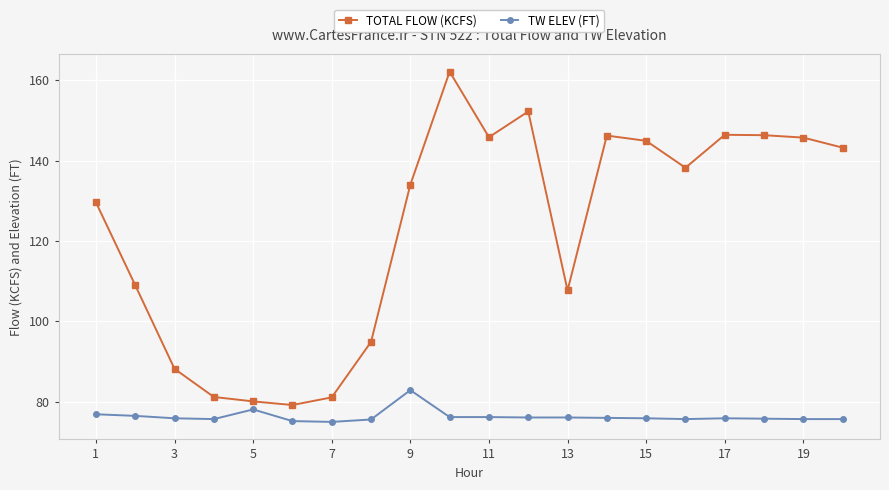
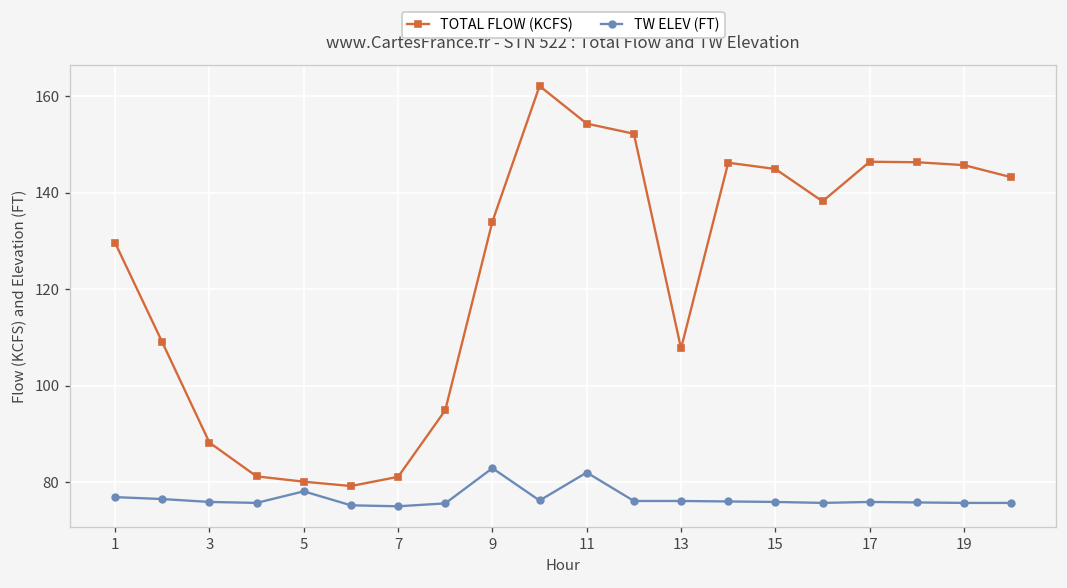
  {
    "TOTAL FLOW (KCFS)": {
      "1": 130,
      "3": 88,
      "5": 80,
      "7": 81,
      "9": 134,
-     "11": 146,
+     "11": 154,
      "13": 108,
      "15": 145,
      "17": 146,
      "19": 146
    },
    "TW ELEV (FT)": {
      "1": 77,
      "3": 76,
      "5": 78,
      "7": 75,
      "9": 83,
-     "11": 76,
+     "11": 82,
      "13": 76,
      "15": 76,
      "17": 76,
      "19": 76
    }
  }
